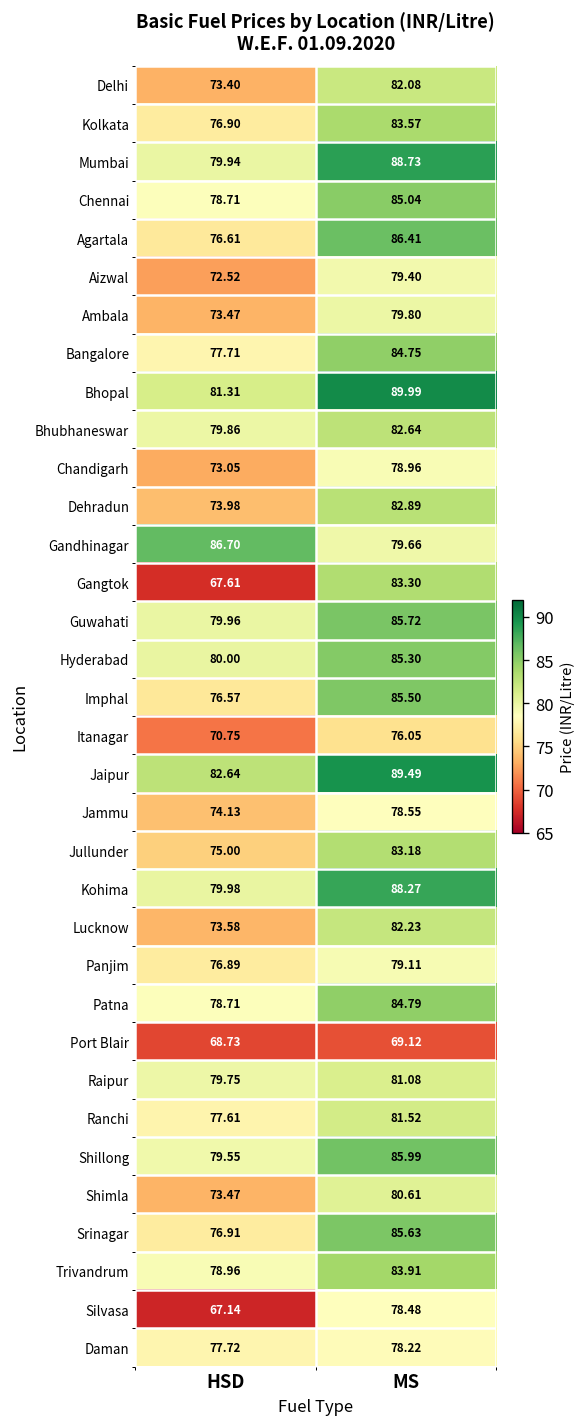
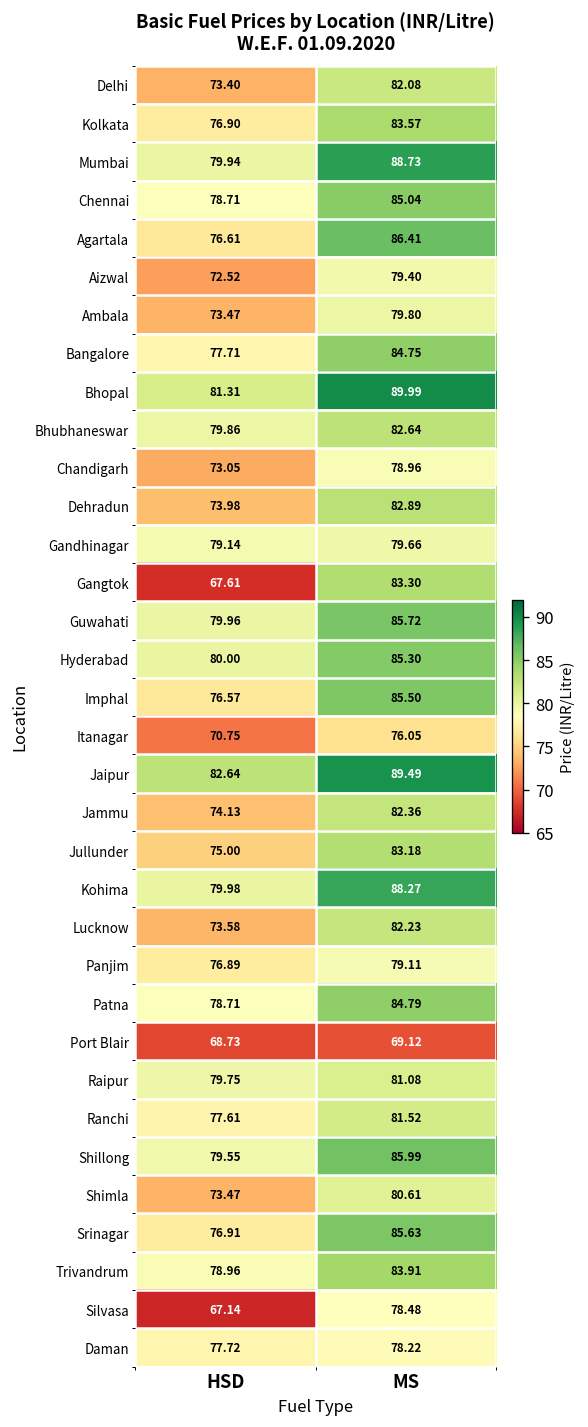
  {
    "Delhi": {
      "HSD": 73.40,
      "MS": 82.08
    },
    "Kolkata": {
      "HSD": 76.90,
      "MS": 83.57
    },
    "Mumbai": {
      "HSD": 79.94,
      "MS": 88.73
    },
    "Chennai": {
      "HSD": 78.71,
      "MS": 85.04
    },
    "Agartala": {
      "HSD": 76.61,
      "MS": 86.41
    },
    "Aizwal": {
      "HSD": 72.52,
      "MS": 79.40
    },
    "Ambala": {
      "HSD": 73.47,
      "MS": 79.80
    },
    "Bangalore": {
      "HSD": 77.71,
      "MS": 84.75
    },
    "Bhopal": {
      "HSD": 81.31,
      "MS": 89.99
    },
    "Bhubhaneswar": {
      "HSD": 79.86,
      "MS": 82.64
    },
    "Chandigarh": {
      "HSD": 73.05,
      "MS": 78.96
    },
    "Dehradun": {
      "HSD": 73.98,
      "MS": 82.89
    },
    "Gandhinagar": {
-     "HSD": 86.70,
+     "HSD": 79.14,
      "MS": 79.66
    },
    "Gangtok": {
      "HSD": 67.61,
      "MS": 83.30
    },
    "Guwahati": {
      "HSD": 79.96,
      "MS": 85.72
    },
    "Hyderabad": {
      "HSD": 80.00,
      "MS": 85.30
    },
    "Imphal": {
      "HSD": 76.57,
      "MS": 85.50
    },
    "Itanagar": {
      "HSD": 70.75,
      "MS": 76.05
    },
    "Jaipur": {
      "HSD": 82.64,
      "MS": 89.49
    },
    "Jammu": {
      "HSD": 74.13,
-     "MS": 78.55
+     "MS": 82.36
    },
    "Jullunder": {
      "HSD": 75.00,
      "MS": 83.18
    },
    "Kohima": {
      "HSD": 79.98,
      "MS": 88.27
    },
    "Lucknow": {
      "HSD": 73.58,
      "MS": 82.23
    },
    "Panjim": {
      "HSD": 76.89,
      "MS": 79.11
    },
    "Patna": {
      "HSD": 78.71,
      "MS": 84.79
    },
    "Port Blair": {
      "HSD": 68.73,
      "MS": 69.12
    },
    "Raipur": {
      "HSD": 79.75,
      "MS": 81.08
    },
    "Ranchi": {
      "HSD": 77.61,
      "MS": 81.52
    },
    "Shillong": {
      "HSD": 79.55,
      "MS": 85.99
    },
    "Shimla": {
      "HSD": 73.47,
      "MS": 80.61
    },
    "Srinagar": {
      "HSD": 76.91,
      "MS": 85.63
    },
    "Trivandrum": {
      "HSD": 78.96,
      "MS": 83.91
    },
    "Silvasa": {
      "HSD": 67.14,
      "MS": 78.48
    },
    "Daman": {
      "HSD": 77.72,
      "MS": 78.22
    }
  }
